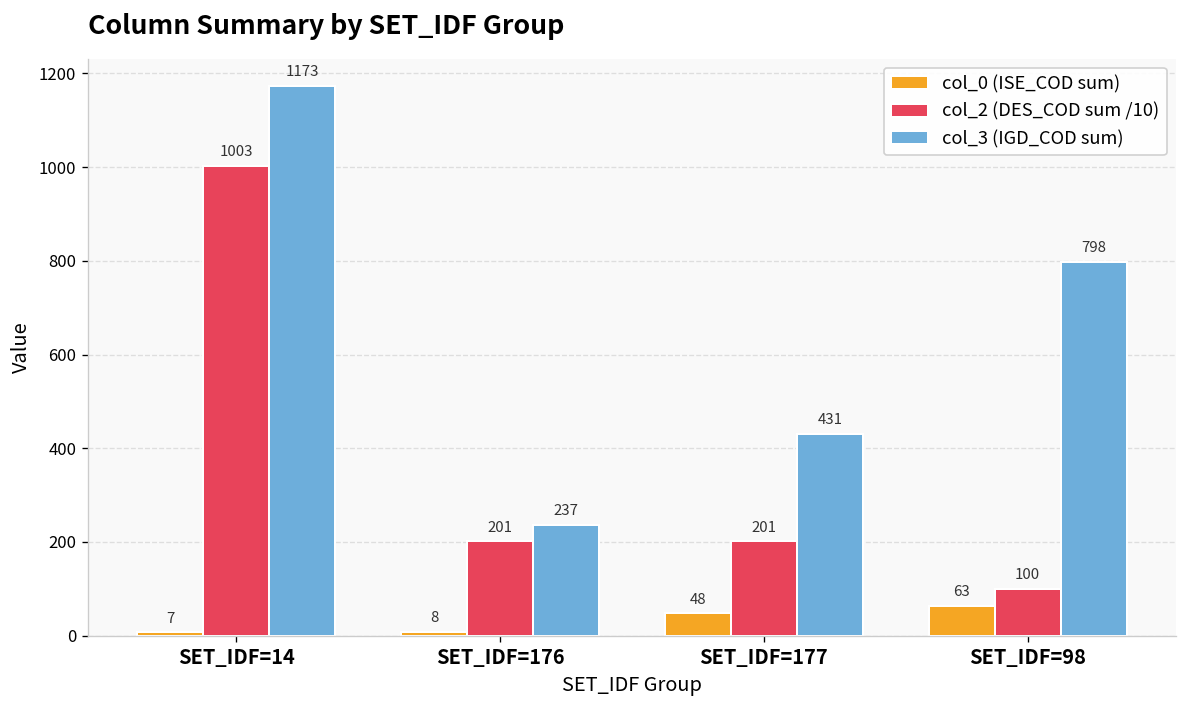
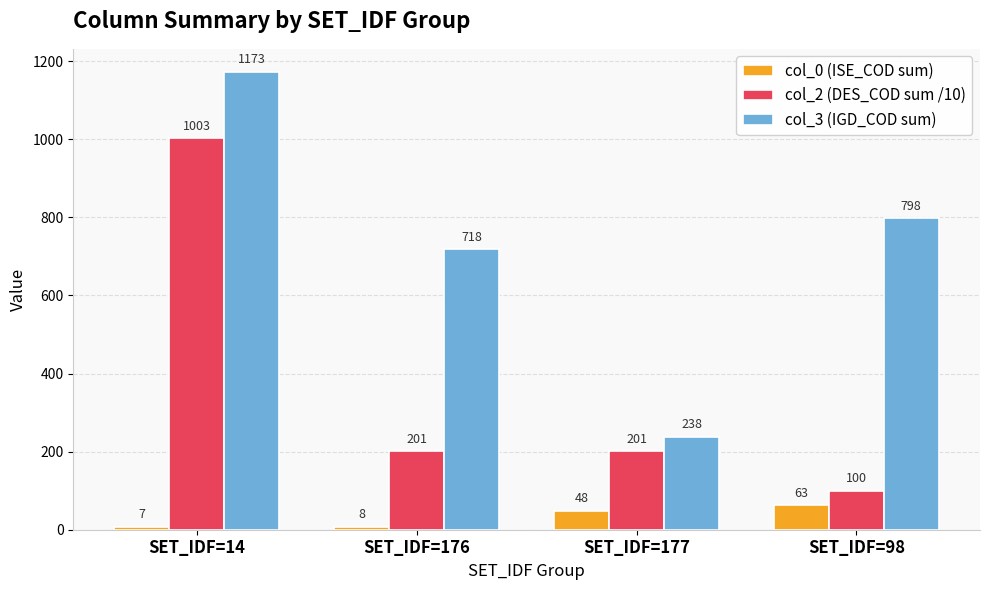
  {
    "col_0 (ISE_COD sum)": {
      "SET_IDF=14": 7,
      "SET_IDF=176": 8,
      "SET_IDF=177": 48,
      "SET_IDF=98": 63
    },
    "col_2 (DES_COD sum /10)": {
      "SET_IDF=14": 1003,
      "SET_IDF=176": 201,
      "SET_IDF=177": 201,
      "SET_IDF=98": 100
    },
    "col_3 (IGD_COD sum)": {
      "SET_IDF=14": 1173,
-     "SET_IDF=176": 237,
-     "SET_IDF=177": 431,
+     "SET_IDF=176": 718,
+     "SET_IDF=177": 238,
      "SET_IDF=98": 798
    }
  }
